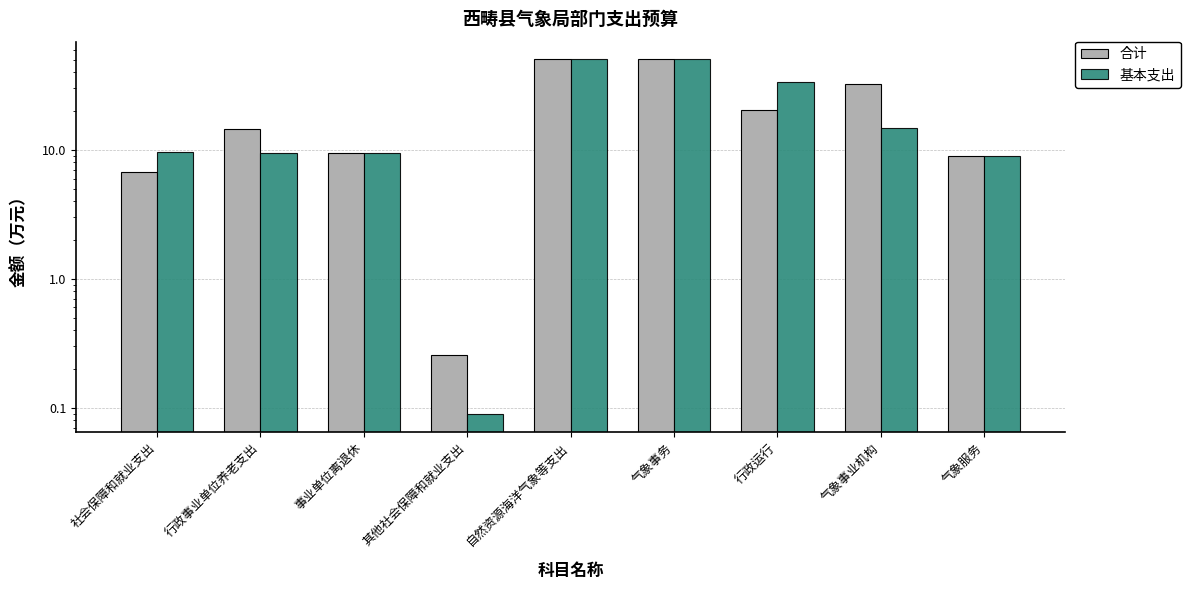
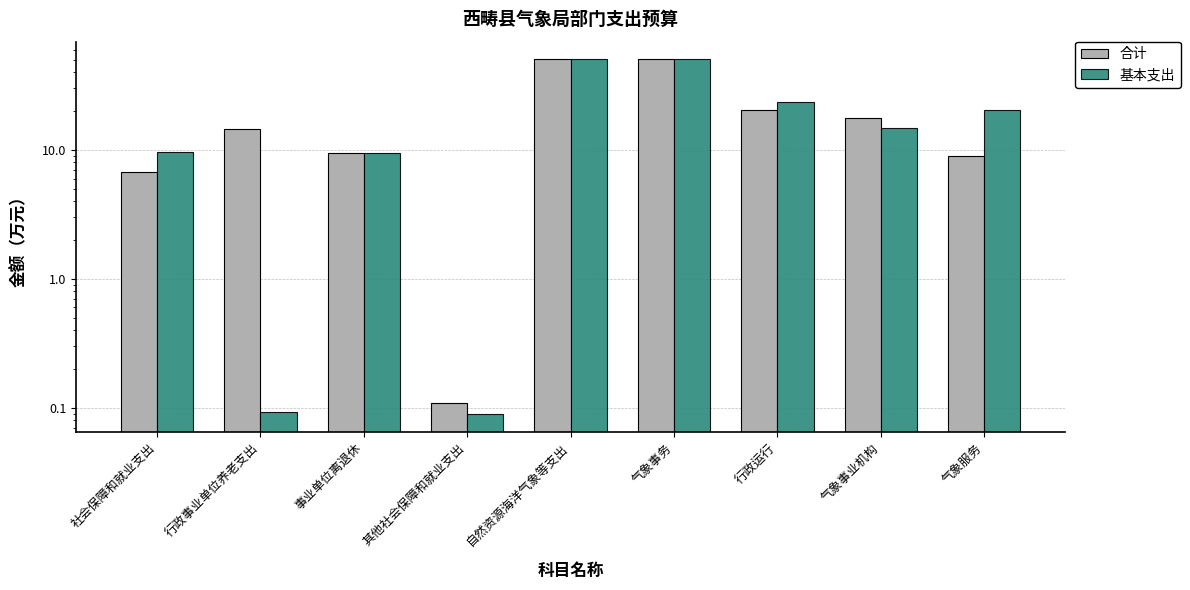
  {
    "合计": {
      "社会保障和就业支出": 7,
      "行政事业单位养老支出": 15,
      "事业单位离退休": 10,
-     "其他社会保障和就业支出": 0.26,
+     "其他社会保障和就业支出": 0.11,
      "自然资源海洋气象等支出": 50,
      "气象事务": 50,
      "行政运行": 20,
-     "气象事业机构": 32,
+     "气象事业机构": 18,
      "气象服务": 9
    },
    "基本支出": {
      "社会保障和就业支出": 10,
-     "行政事业单位养老支出": 10,
+     "行政事业单位养老支出": 0.09,
      "事业单位离退休": 10,
      "其他社会保障和就业支出": 0.09,
      "自然资源海洋气象等支出": 50,
      "气象事务": 50,
-     "行政运行": 34,
+     "行政运行": 24,
      "气象事业机构": 15,
-     "气象服务": 9
+     "气象服务": 20
    }
  }
